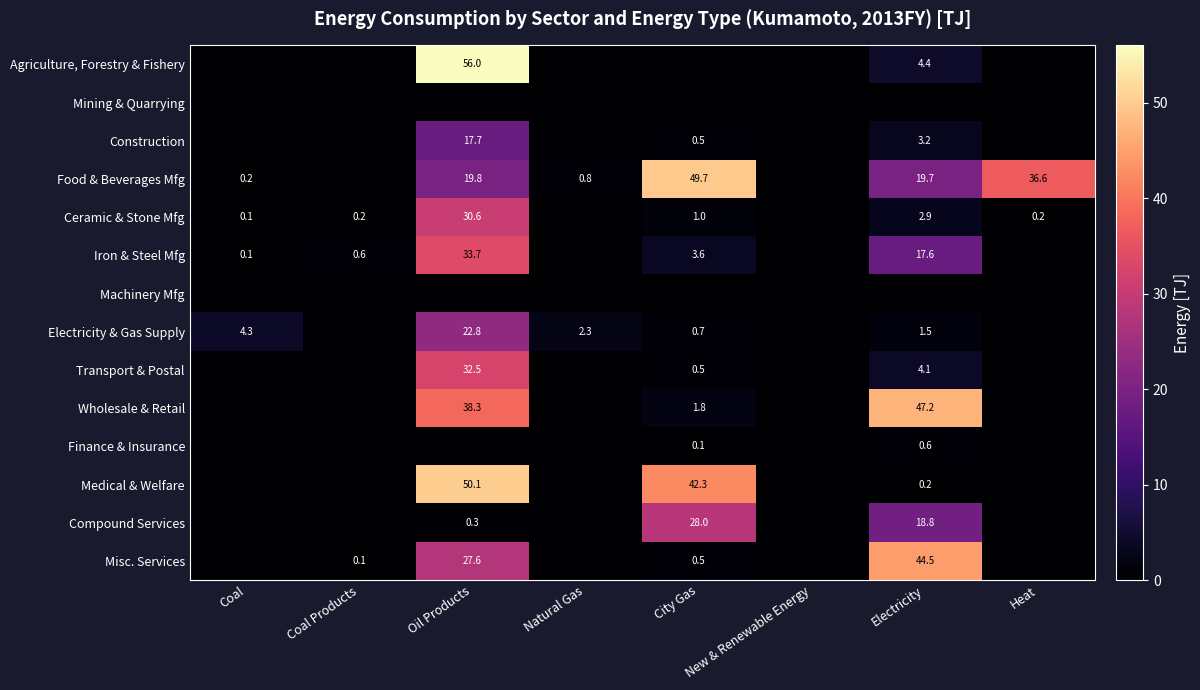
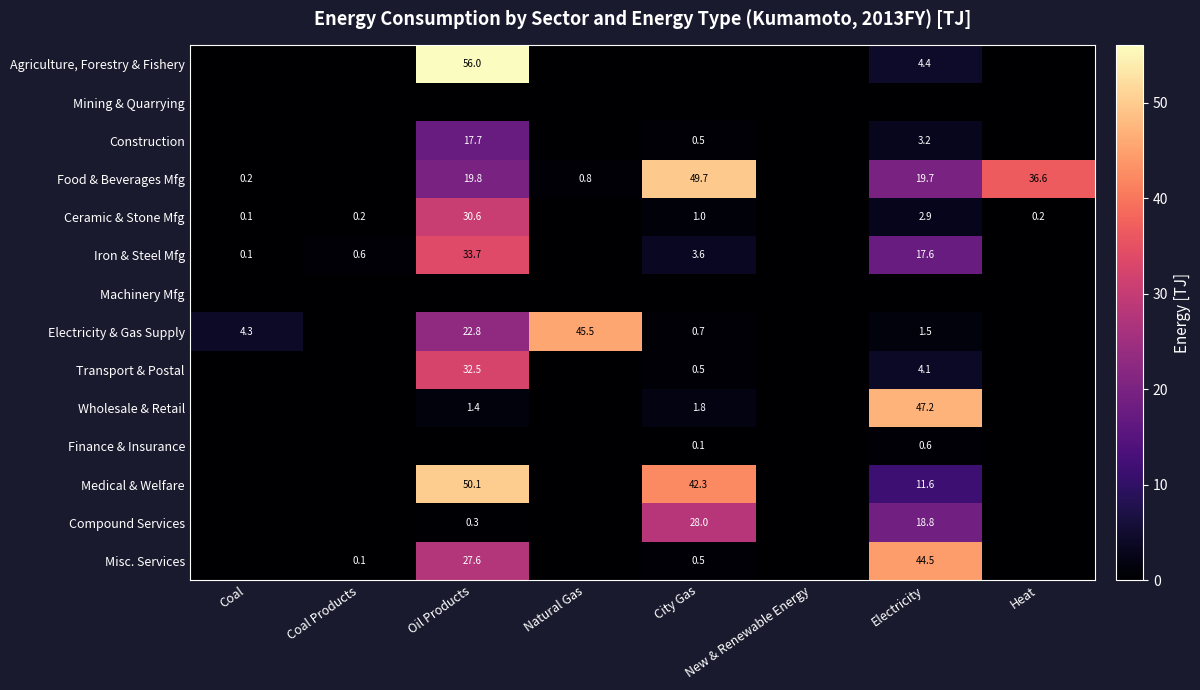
  {
    "Agriculture, Forestry & Fishery": {
      "Oil Products": 56.0,
      "Electricity": 4.4
    },
    "Construction": {
      "Oil Products": 17.7,
      "City Gas": 0.5,
      "Electricity": 3.2
    },
    "Food & Beverages Mfg": {
      "Coal": 0.2,
      "Oil Products": 19.8,
      "Natural Gas": 0.8,
      "City Gas": 49.7,
      "Electricity": 19.7,
      "Heat": 36.6
    },
    "Ceramic & Stone Mfg": {
      "Coal": 0.1,
      "Coal Products": 0.2,
      "Oil Products": 30.6,
      "City Gas": 1.0,
      "Electricity": 2.9,
      "Heat": 0.2
    },
    "Iron & Steel Mfg": {
      "Coal": 0.1,
      "Coal Products": 0.6,
      "Oil Products": 33.7,
      "City Gas": 3.6,
      "Electricity": 17.6
    },
    "Electricity & Gas Supply": {
      "Coal": 4.3,
      "Oil Products": 22.8,
-     "Natural Gas": 2.3,
+     "Natural Gas": 45.5,
      "City Gas": 0.7,
      "Electricity": 1.5
    },
    "Transport & Postal": {
      "Oil Products": 32.5,
      "City Gas": 0.5,
      "Electricity": 4.1
    },
    "Wholesale & Retail": {
-     "Oil Products": 38.3,
+     "Oil Products": 1.4,
      "City Gas": 1.8,
      "Electricity": 47.2
    },
    "Finance & Insurance": {
      "City Gas": 0.1,
      "Electricity": 0.6
    },
    "Medical & Welfare": {
      "Oil Products": 50.1,
      "City Gas": 42.3,
-     "Electricity": 0.2
+     "Electricity": 11.6
    },
    "Compound Services": {
      "Oil Products": 0.3,
      "City Gas": 28.0,
      "Electricity": 18.8
    },
    "Misc. Services": {
      "Coal Products": 0.1,
      "Oil Products": 27.6,
      "City Gas": 0.5,
      "Electricity": 44.5
    }
  }
